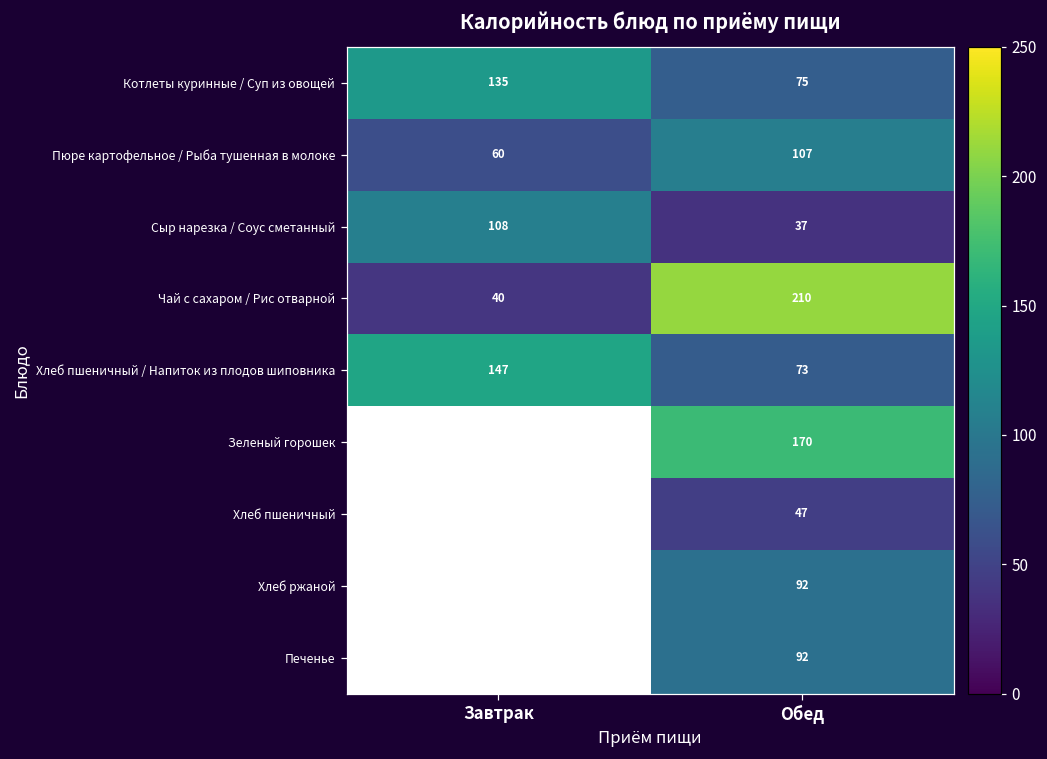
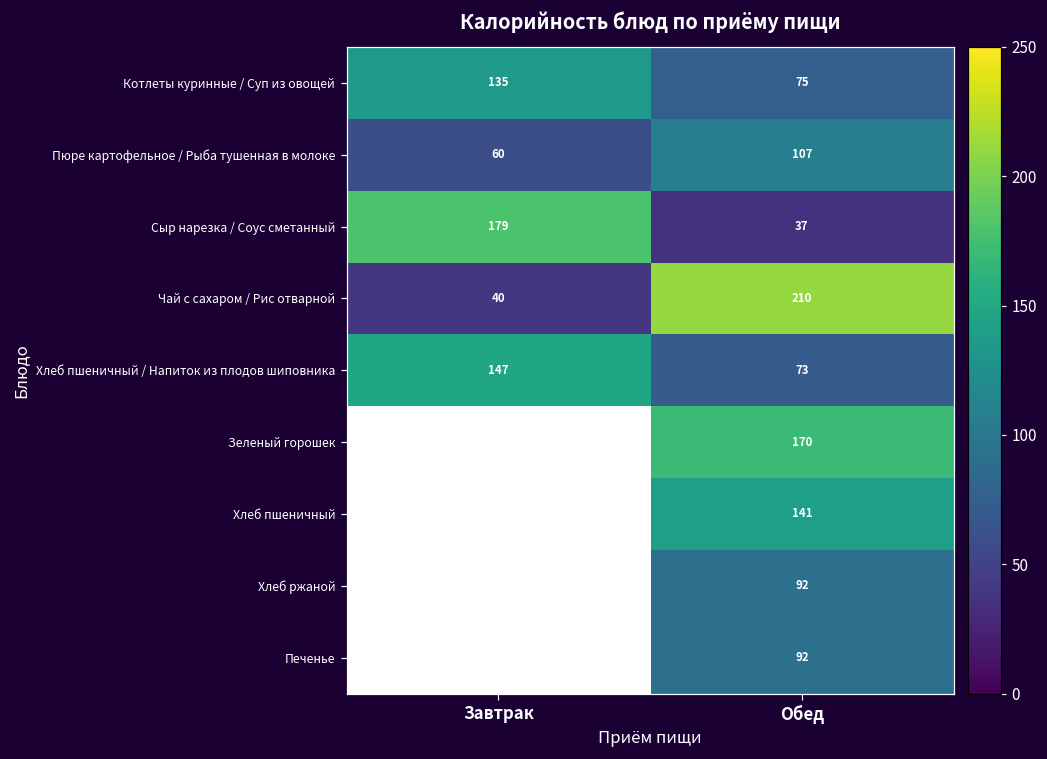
  {
    "Котлеты куринные / Суп из овощей": {
      "Завтрак": 135,
      "Обед": 75
    },
    "Пюре картофельное / Рыба тушенная в молоке": {
      "Завтрак": 60,
      "Обед": 107
    },
    "Сыр нарезка / Соус сметанный": {
-     "Завтрак": 108,
+     "Завтрак": 179,
      "Обед": 37
    },
    "Чай с сахаром / Рис отварной": {
      "Завтрак": 40,
      "Обед": 210
    },
    "Хлеб пшеничный / Напиток из плодов шиповника": {
      "Завтрак": 147,
      "Обед": 73
    },
    "Зеленый горошек": {
      "Обед": 170
    },
    "Хлеб пшеничный": {
-     "Обед": 47
+     "Обед": 141
    },
    "Хлеб ржаной": {
      "Обед": 92
    },
    "Печенье": {
      "Обед": 92
    }
  }
